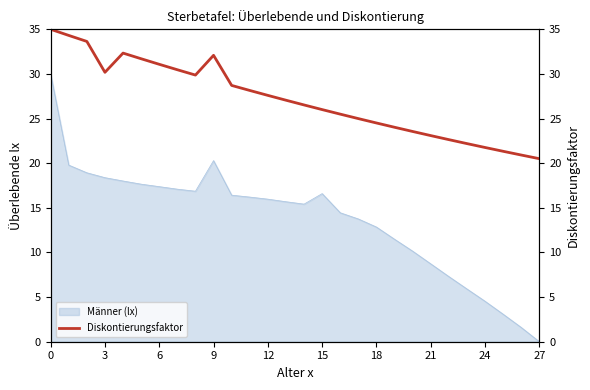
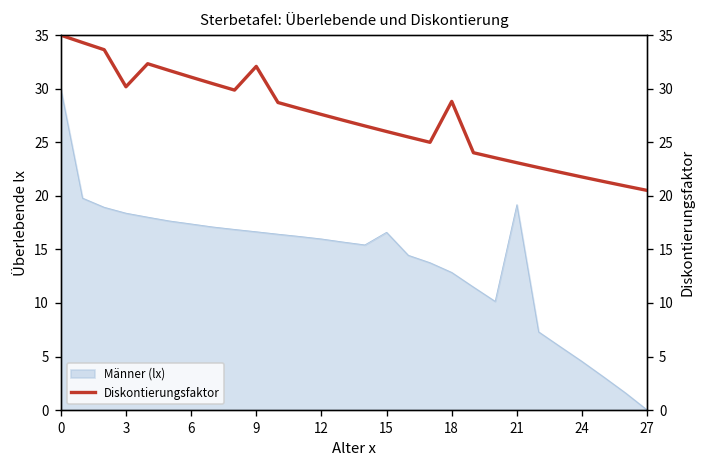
  {
    "Männer (lx)": {
      "0": 30,
      "3": 18,
      "6": 17,
-     "9": 20,
+     "9": 17,
      "12": 16,
      "15": 17,
      "18": 13,
-     "21": 9,
+     "21": 19,
      "24": 5,
      "27": 0
    },
    "Diskontierungsfaktor": {
      "0": 35,
      "3": 30,
      "6": 31,
      "9": 32,
      "12": 28,
      "15": 26,
-     "18": 25,
+     "18": 29,
      "21": 23,
      "24": 22,
      "27": 21
    }
  }
